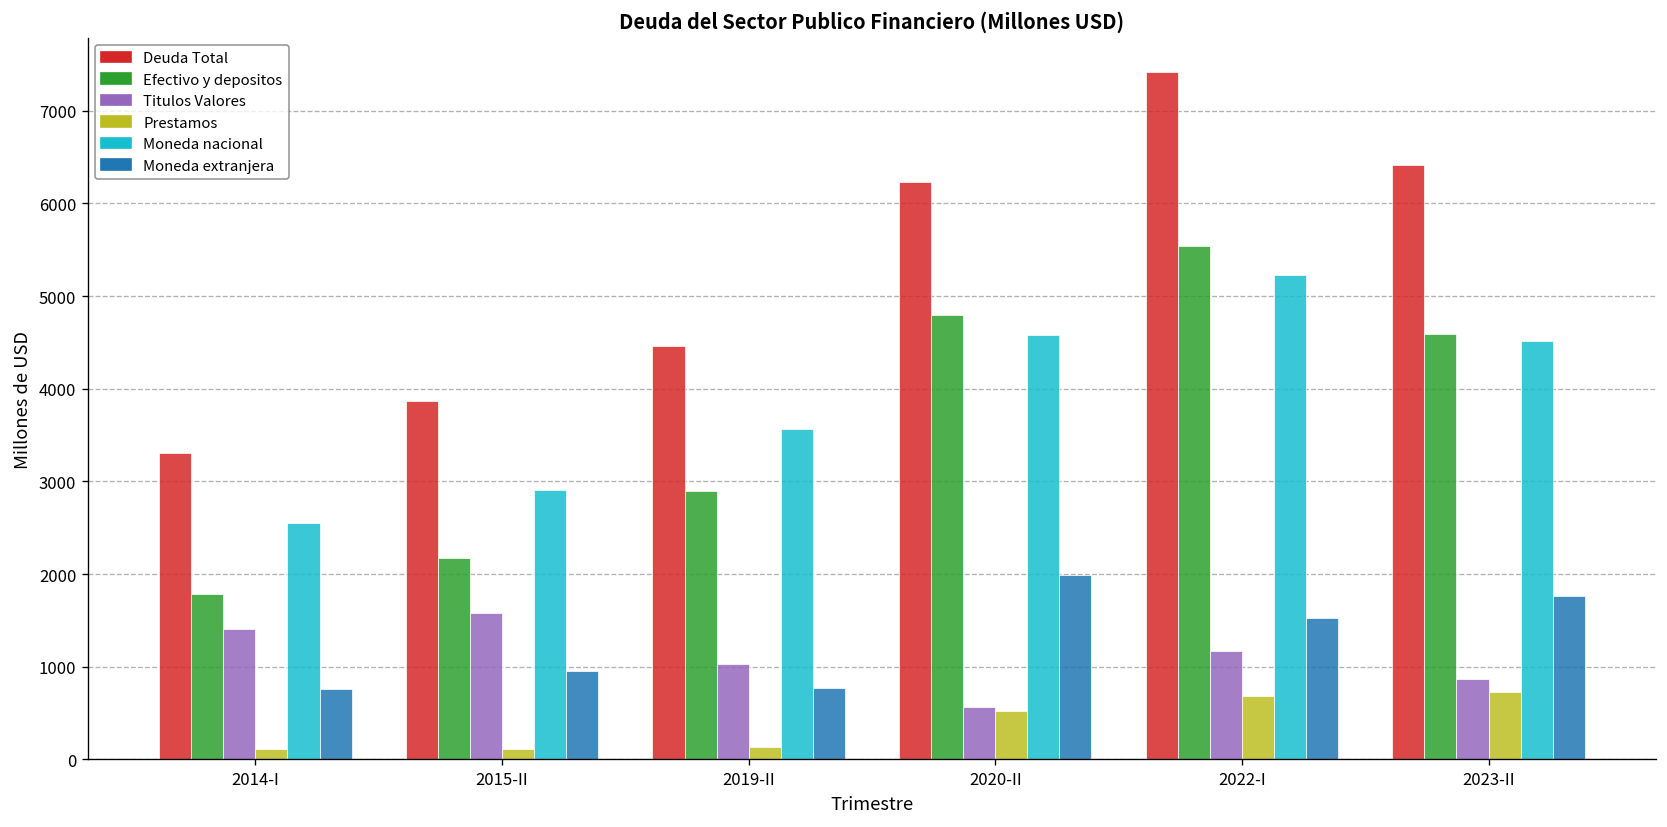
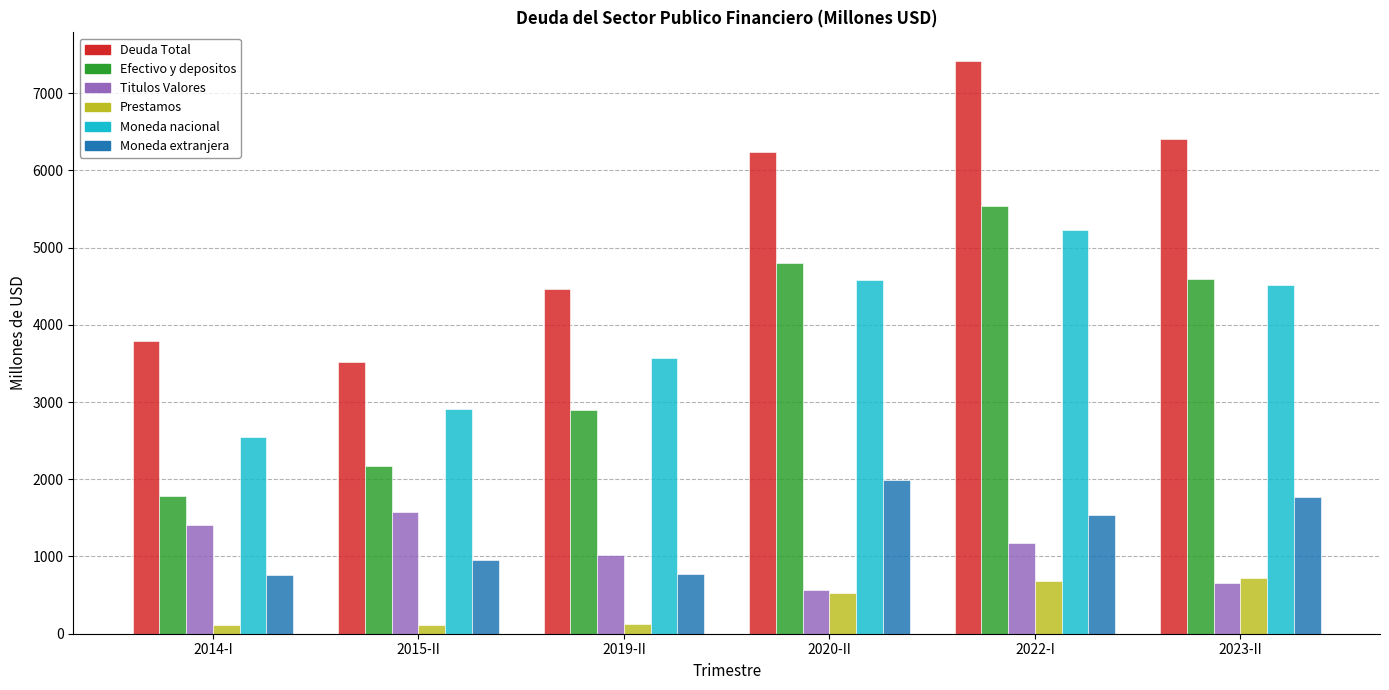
  {
    "Deuda Total": {
-     "2014-I": 3300,
-     "2015-II": 3900,
+     "2014-I": 3800,
+     "2015-II": 3500,
      "2019-II": 4500,
      "2020-II": 6200,
      "2022-I": 7400,
      "2023-II": 6400
    },
    "Efectivo y depositos": {
      "2014-I": 1800,
      "2015-II": 2200,
      "2019-II": 2900,
      "2020-II": 4800,
      "2022-I": 5500,
      "2023-II": 4600
    },
    "Titulos Valores": {
      "2014-I": 1400,
      "2015-II": 1600,
      "2019-II": 1000,
      "2020-II": 600,
      "2022-I": 1200,
-     "2023-II": 900
+     "2023-II": 700
    },
    "Prestamos": {
      "2014-I": 100,
      "2015-II": 100,
      "2019-II": 100,
      "2020-II": 500,
      "2022-I": 700,
      "2023-II": 700
    },
    "Moneda nacional": {
      "2014-I": 2600,
      "2015-II": 2900,
      "2019-II": 3600,
      "2020-II": 4600,
      "2022-I": 5200,
      "2023-II": 4500
    },
    "Moneda extranjera": {
      "2014-I": 800,
      "2015-II": 1000,
      "2019-II": 800,
      "2020-II": 2000,
      "2022-I": 1500,
      "2023-II": 1800
    }
  }
